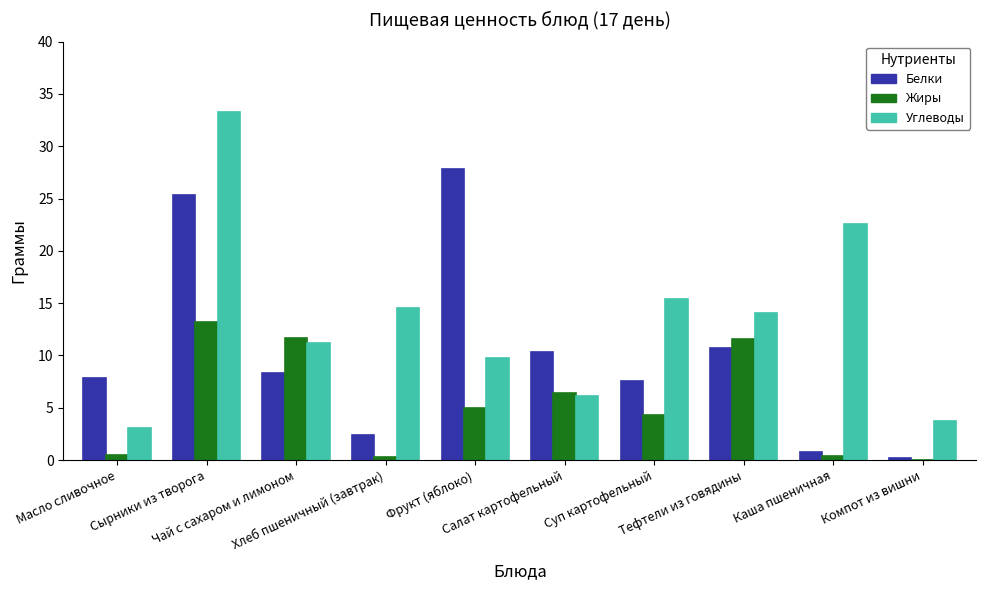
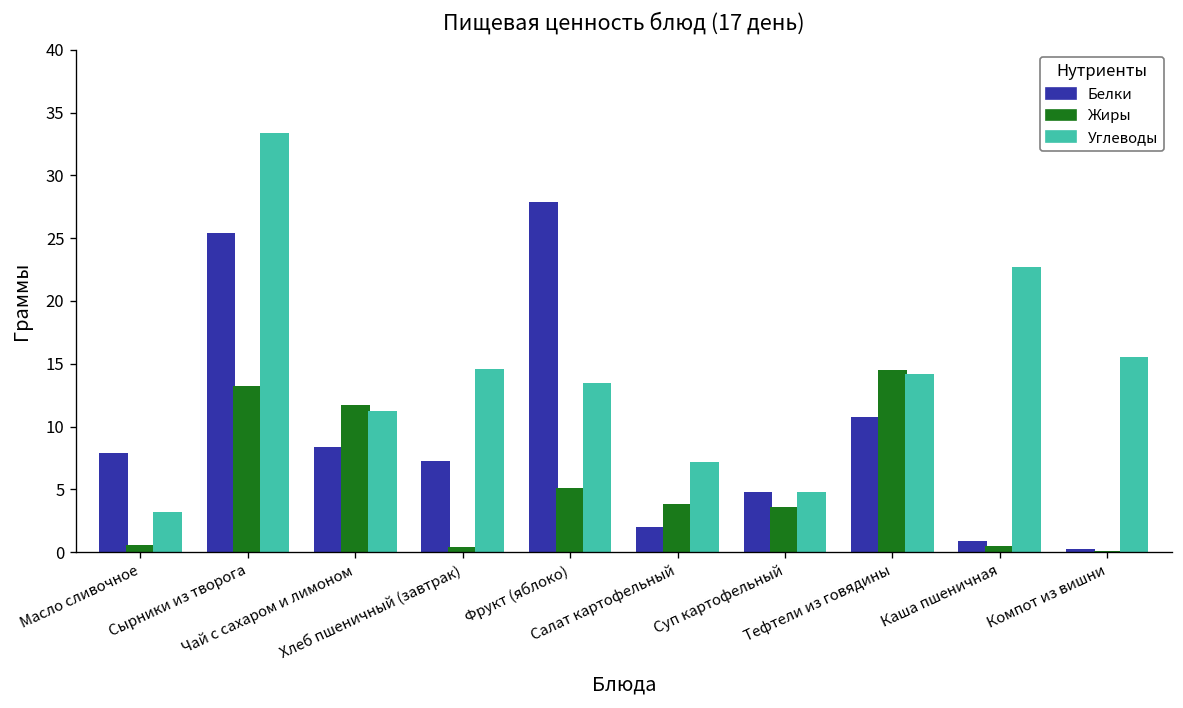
  {
    "Белки": {
      "Масло сливочное": 7.8,
      "Сырники из творога": 25.3,
      "Чай с сахаром и лимоном": 8.3,
-     "Хлеб пшеничный (завтрак)": 2.4,
+     "Хлеб пшеничный (завтрак)": 7.2,
      "Фрукт (яблоко)": 27.8,
-     "Салат картофельный": 10.3,
-     "Суп картофельный": 7.6,
+     "Салат картофельный": 1.9,
+     "Суп картофельный": 4.7,
      "Тефтели из говядины": 10.7,
      "Каша пшеничная": 0.8
    },
    "Жиры": {
      "Масло сливочное": 0.5,
      "Сырники из творога": 13.2,
      "Чай с сахаром и лимоном": 11.7,
      "Хлеб пшеничный (завтрак)": 0.3,
      "Фрукт (яблоко)": 5.0,
-     "Салат картофельный": 6.4,
-     "Суп картофельный": 4.3,
-     "Тефтели из говядины": 11.6,
+     "Салат картофельный": 3.7,
+     "Суп картофельный": 3.5,
+     "Тефтели из говядины": 14.4,
      "Каша пшеничная": 0.4
    },
    "Углеводы": {
      "Масло сливочное": 3.1,
      "Сырники из творога": 33.3,
      "Чай с сахаром и лимоном": 11.2,
      "Хлеб пшеничный (завтрак)": 14.5,
-     "Фрукт (яблоко)": 9.8,
-     "Салат картофельный": 6.1,
-     "Суп картофельный": 15.4,
+     "Фрукт (яблоко)": 13.4,
+     "Салат картофельный": 7.1,
+     "Суп картофельный": 4.7,
      "Тефтели из говядины": 14.1,
      "Каша пшеничная": 22.6,
-     "Компот из вишни": 3.7
+     "Компот из вишни": 15.4
    }
  }
